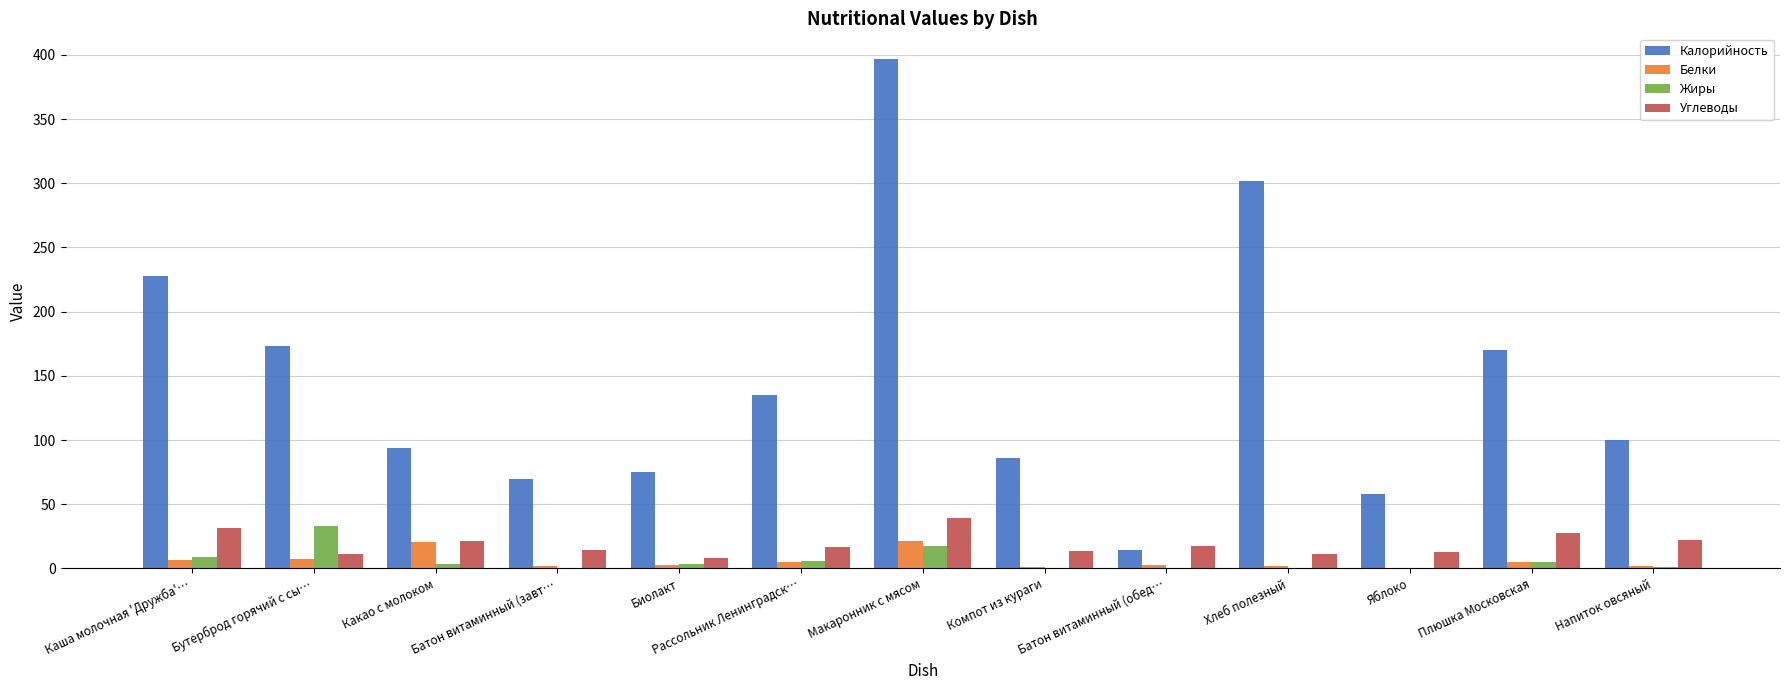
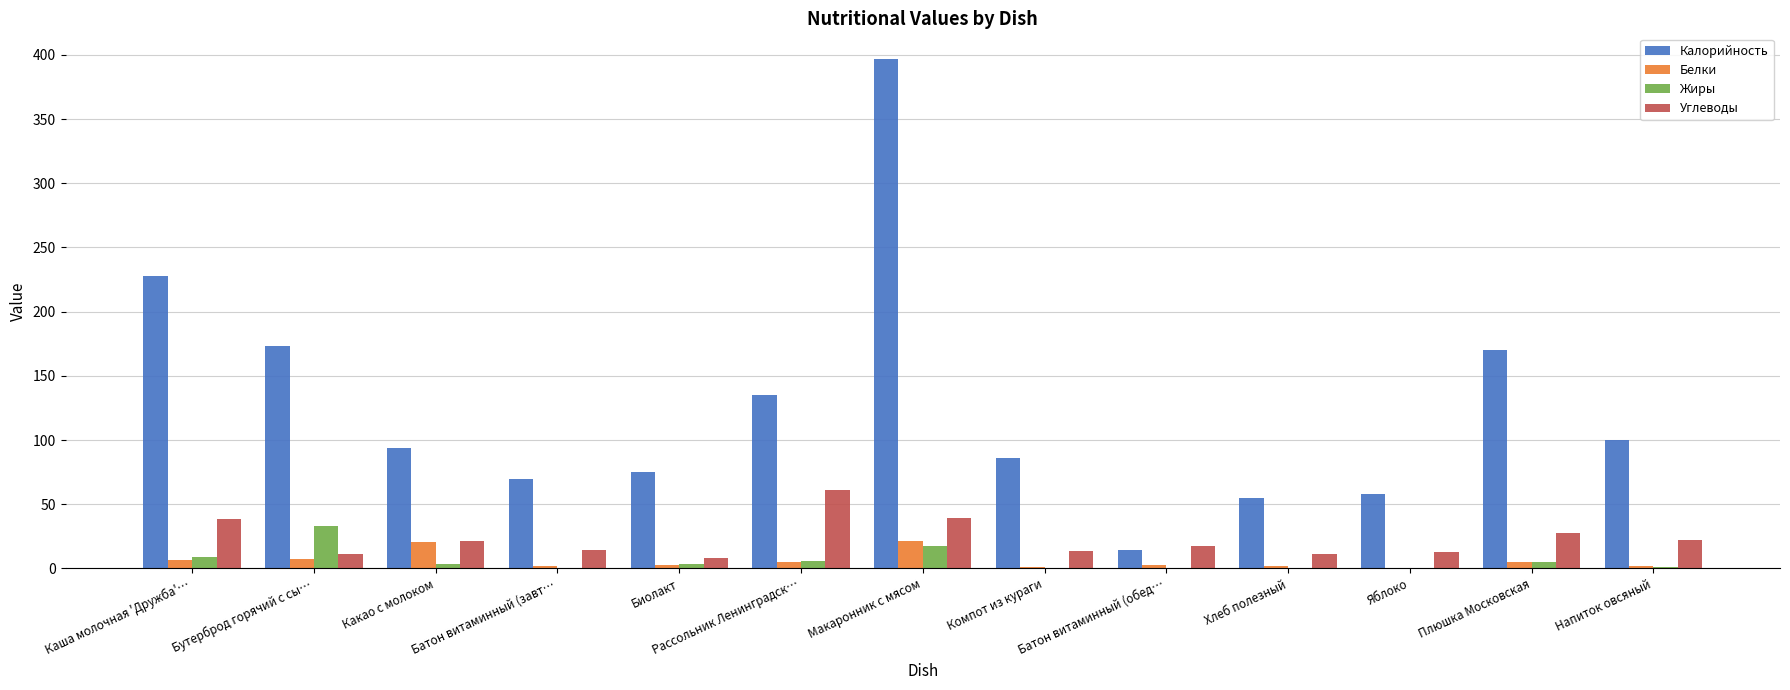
  {
    "Калорийность": {
      "Каша молочная 'Дружба'…": 228,
      "Бутерброд горячий с сы…": 173,
      "Какао с молоком": 94,
      "Батон витаминный (завт…": 70,
      "Биолакт": 75,
      "Рассольник Ленинградск…": 135,
      "Макаронник с мясом": 397,
      "Компот из кураги": 86,
      "Батон витаминный (обед…": 15,
-     "Хлеб полезный": 302,
+     "Хлеб полезный": 55,
      "Яблоко": 58,
      "Плюшка Московская": 170,
      "Напиток овсяный": 100
    },
    "Белки": {
      "Каша молочная 'Дружба'…": 6,
      "Бутерброд горячий с сы…": 7,
      "Какао с молоком": 21,
      "Батон витаминный (завт…": 2,
      "Биолакт": 3,
      "Рассольник Ленинградск…": 5,
      "Макаронник с мясом": 21,
      "Батон витаминный (обед…": 3,
      "Плюшка Московская": 5,
      "Напиток овсяный": 2
    },
    "Жиры": {
      "Каша молочная 'Дружба'…": 9,
      "Бутерброд горячий с сы…": 33,
      "Какао с молоком": 3,
      "Биолакт": 3,
      "Рассольник Ленинградск…": 5,
      "Макаронник с мясом": 17,
      "Компот из кураги": 0,
      "Плюшка Московская": 5
    },
    "Углеводы": {
-     "Каша молочная 'Дружба'…": 32,
+     "Каша молочная 'Дружба'…": 38,
      "Бутерброд горячий с сы…": 12,
      "Какао с молоком": 21,
      "Батон витаминный (завт…": 14,
      "Биолакт": 8,
-     "Рассольник Ленинградск…": 17,
+     "Рассольник Ленинградск…": 61,
      "Макаронник с мясом": 40,
      "Компот из кураги": 13,
      "Батон витаминный (обед…": 18,
      "Хлеб полезный": 11,
      "Яблоко": 13,
      "Плюшка Московская": 27,
      "Напиток овсяный": 22
    }
  }
